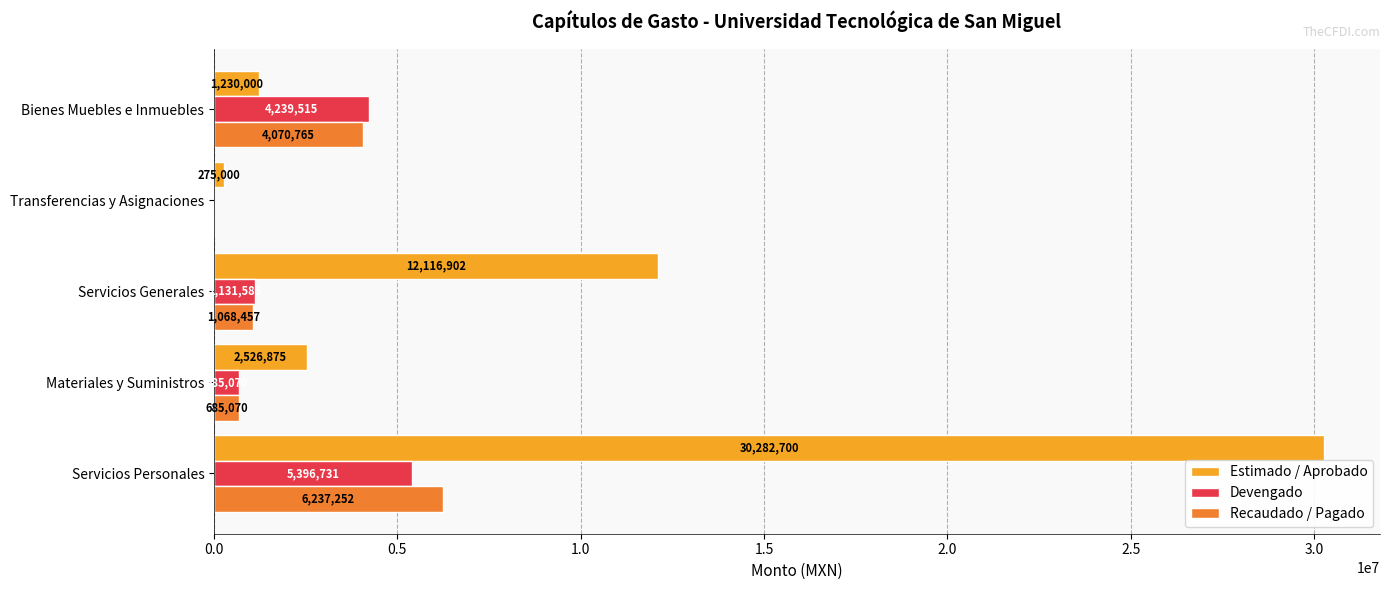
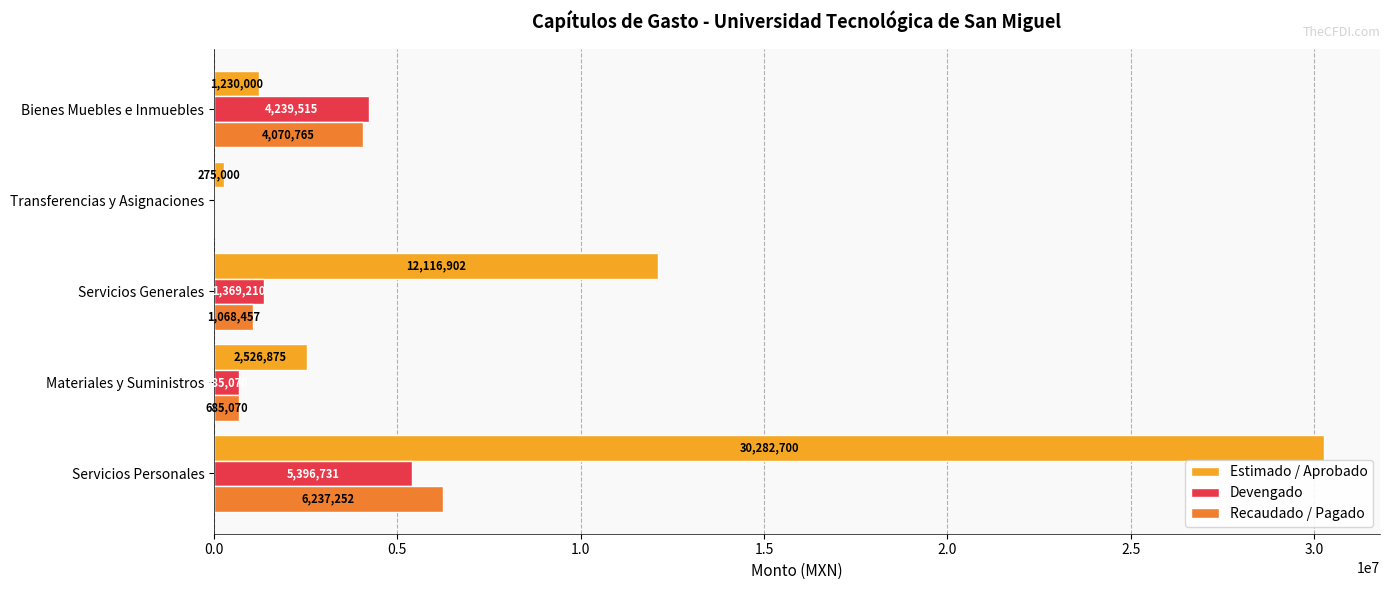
  {
    "Devengado": {
      "Bienes Muebles e Inmuebles": "4,239,515",
-     "Servicios Generales": "1,131,585",
+     "Servicios Generales": "1,369,210",
      "Materiales y Suministros": "685,070",
      "Servicios Personales": "5,396,731"
    }
  }
